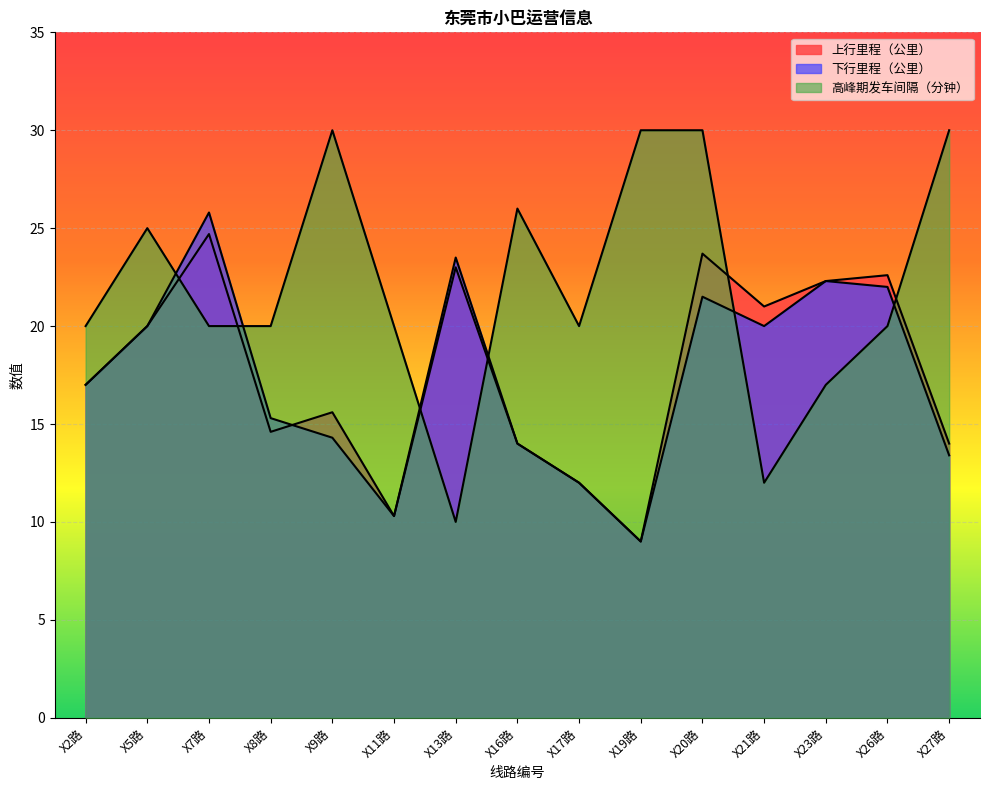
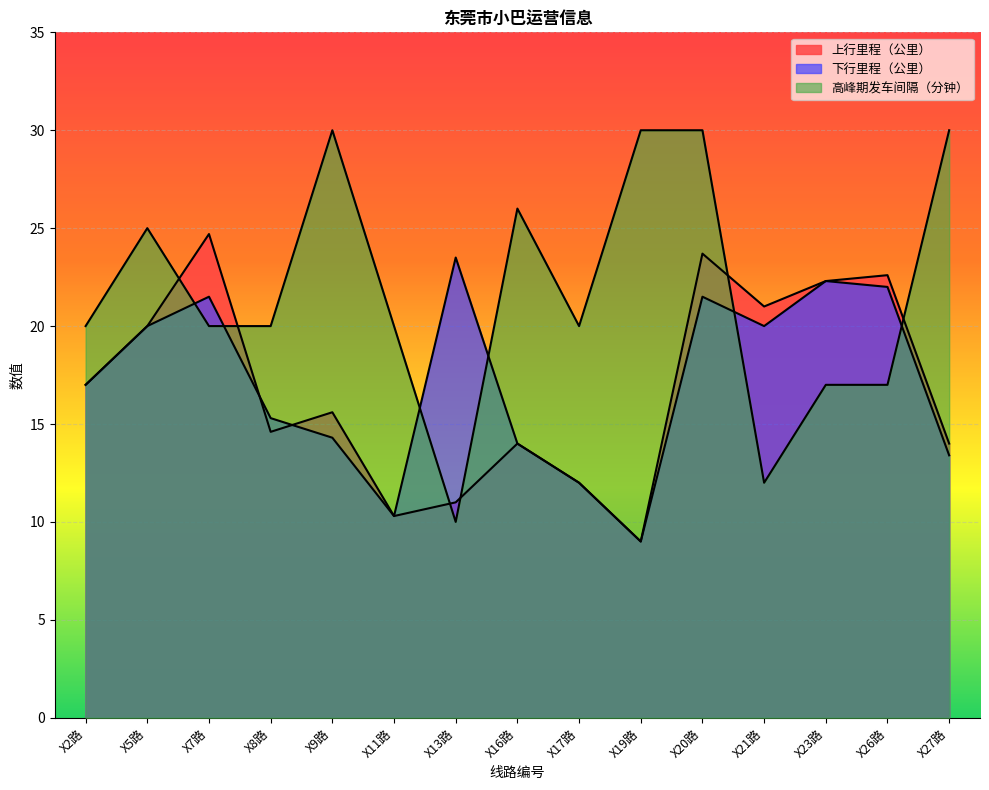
  {
    "上行里程（公里）": {
      "X7路": 24.7,
      "X8路": 14.6,
      "X9路": 15.6,
-     "X13路": 23,
+     "X13路": 11,
      "X20路": 23.7,
      "X21路": 21,
      "X26路": 22.6,
      "X27路": 14
    },
    "下行里程（公里）": {
-     "X7路": 25.8,
+     "X7路": 21.5,
      "X8路": 15.3,
      "X9路": 14.3,
      "X13路": 23.5,
      "X20路": 21.5,
      "X21路": 20.0,
      "X26路": 22.0,
      "X27路": 13.4
    },
    "高峰期发车间隔（分钟）": {
      "X2路": 20,
      "X5路": 25,
      "X7路": 20,
      "X8路": 20,
      "X9路": 30,
      "X11路": 20,
      "X13路": 10,
      "X16路": 26,
      "X17路": 20,
      "X19路": 30,
      "X20路": 30,
      "X21路": 12,
      "X23路": 17,
-     "X26路": 20,
+     "X26路": 17,
      "X27路": 30
    }
  }
